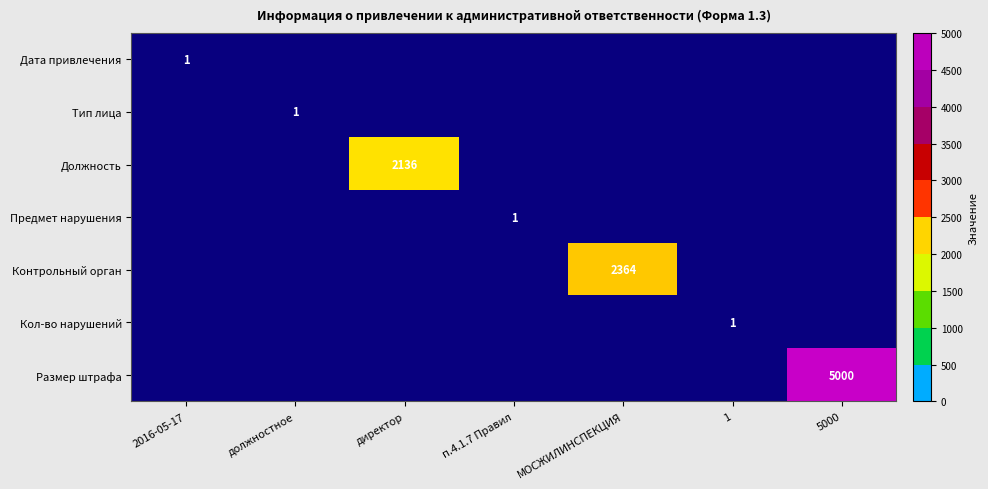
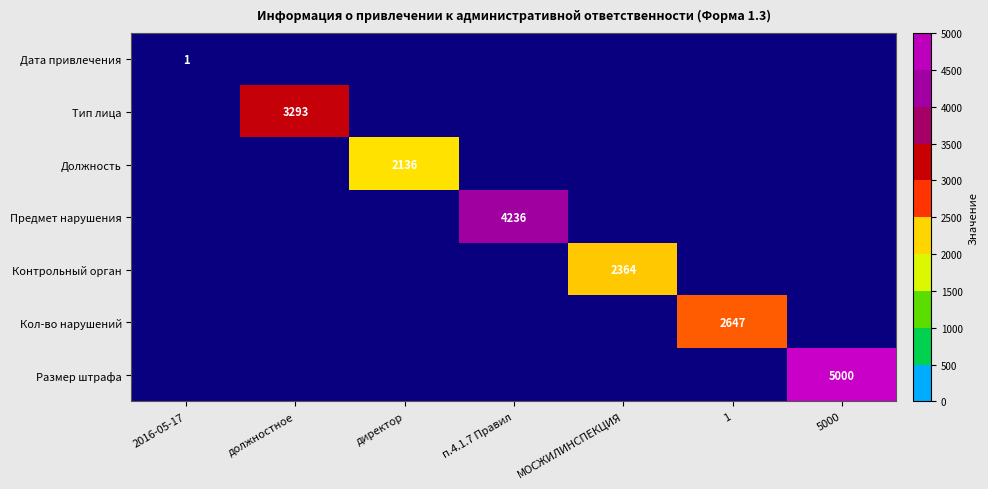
  {
    "Дата привлечения": {
      "2016-05-17": 1
    },
    "Тип лица": {
-     "должностное": 1
+     "должностное": 3293
    },
    "Должность": {
      "директор": 2136
    },
    "Предмет нарушения": {
-     "п.4.1.7 Правил": 1
+     "п.4.1.7 Правил": 4236
    },
    "Контрольный орган": {
      "МОСЖИЛИНСПЕКЦИЯ": 2364
    },
    "Кол-во нарушений": {
-     "1": 1
+     "1": 2647
    },
    "Размер штрафа": {
      "5000": 5000
    }
  }
